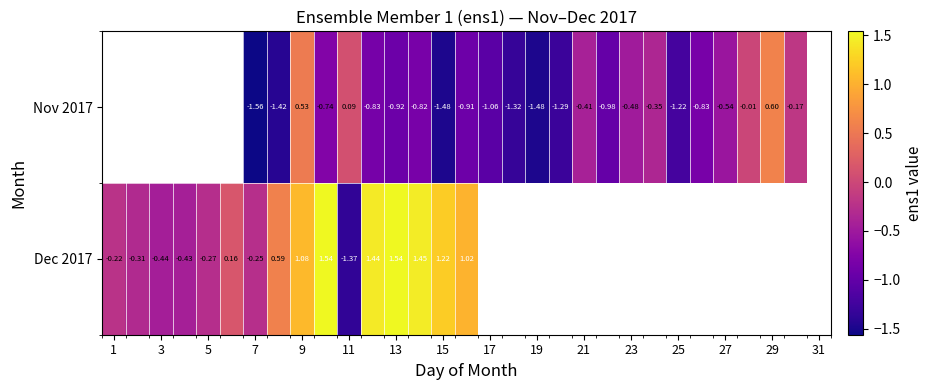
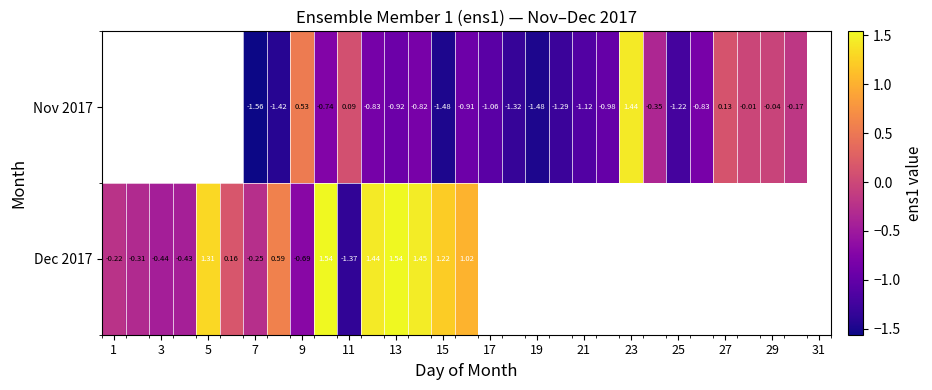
  {
    "Nov 2017": {
      "7": -1.56,
      "9": 0.53,
      "11": 0.09,
      "13": -0.92,
      "15": -1.48,
      "17": -1.06,
      "19": -1.48,
-     "21": -0.41,
-     "23": -0.48,
+     "21": -1.12,
+     "23": 1.44,
      "25": -1.22,
-     "27": -0.54,
-     "29": 0.60
+     "27": 0.13,
+     "29": -0.04
    },
    "Dec 2017": {
      "1": -0.22,
      "3": -0.44,
-     "5": -0.27,
+     "5": 1.31,
      "7": -0.25,
-     "9": 1.08,
+     "9": -0.69,
      "11": -1.37,
      "13": 1.54,
      "15": 1.22
    }
  }
